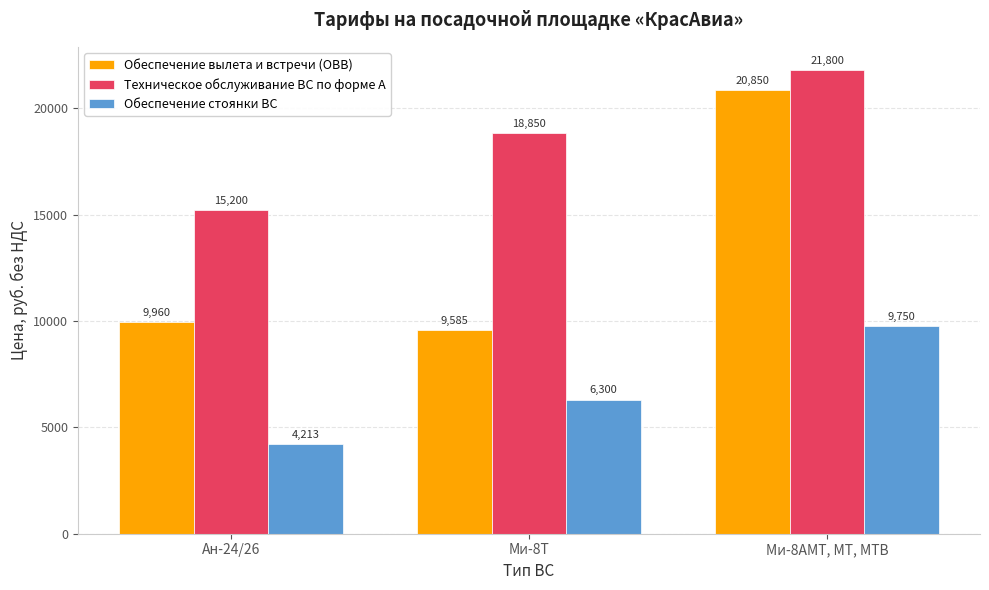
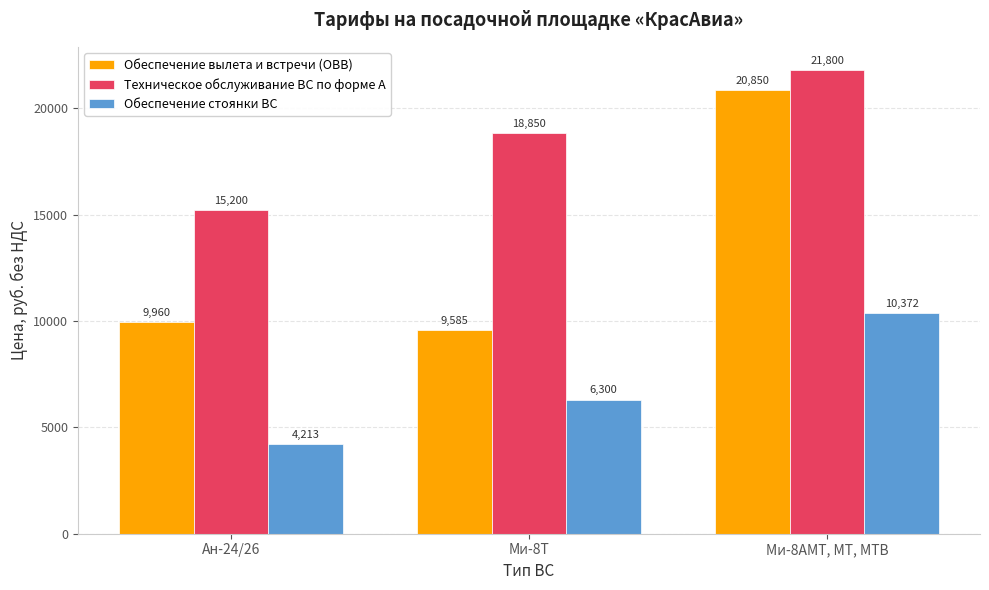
  {
    "Обеспечение вылета и встречи (ОВВ)": {
      "Ан-24/26": "9,960",
      "Ми-8Т": "9,585",
      "Ми-8АМТ, МТ, МТВ": "20,850"
    },
    "Техническое обслуживание ВС по форме А": {
      "Ан-24/26": "15,200",
      "Ми-8Т": "18,850",
      "Ми-8АМТ, МТ, МТВ": "21,800"
    },
    "Обеспечение стоянки ВС": {
      "Ан-24/26": "4,213",
      "Ми-8Т": "6,300",
-     "Ми-8АМТ, МТ, МТВ": "9,750"
+     "Ми-8АМТ, МТ, МТВ": "10,372"
    }
  }
